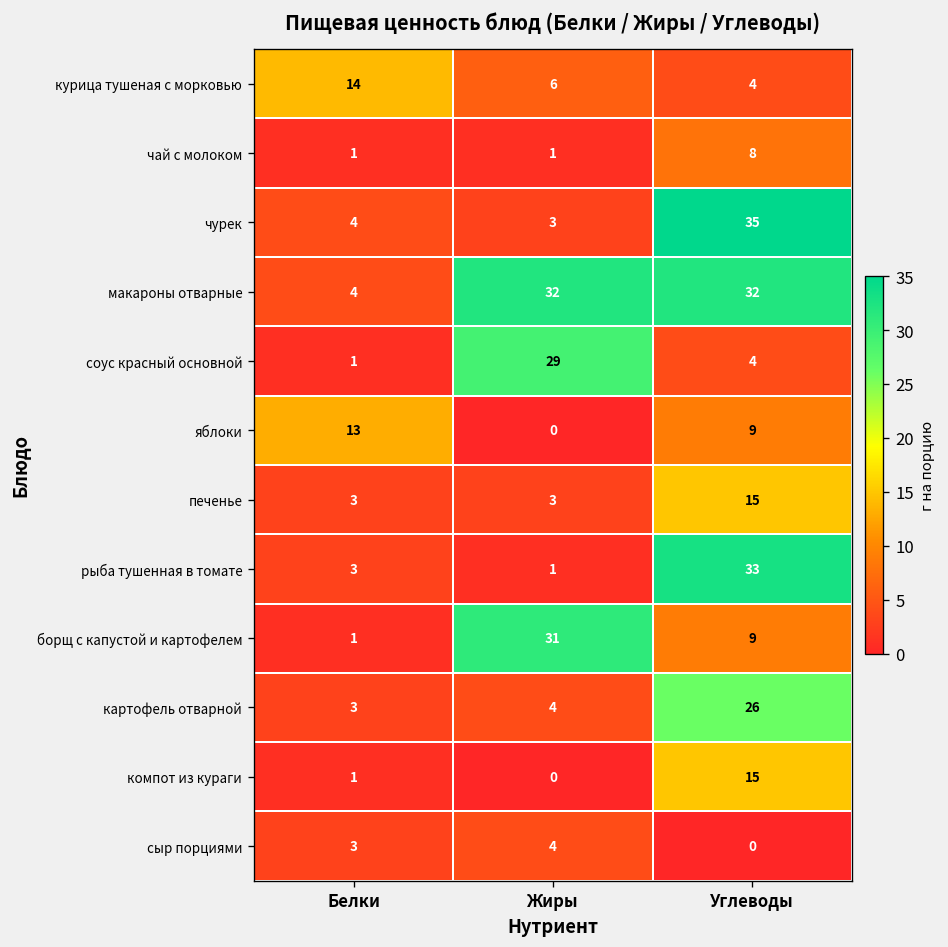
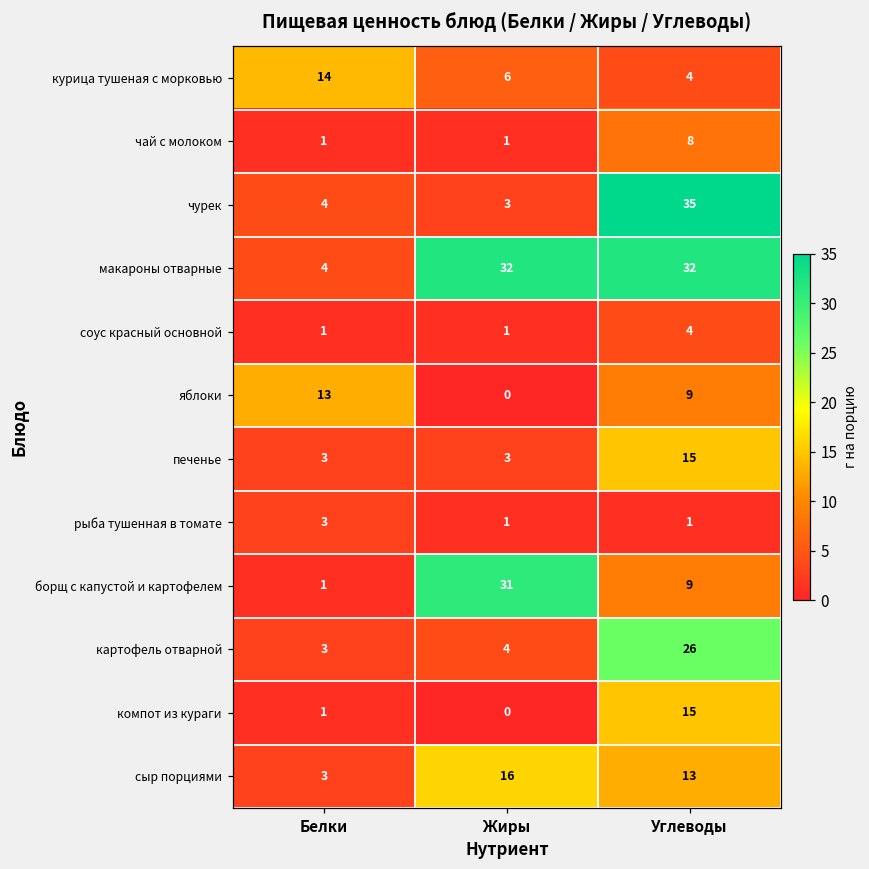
  {
    "курица тушеная с морковью": {
      "Белки": 14,
      "Жиры": 6,
      "Углеводы": 4
    },
    "чай с молоком": {
      "Белки": 1,
      "Жиры": 1,
      "Углеводы": 8
    },
    "чурек": {
      "Белки": 4,
      "Жиры": 3,
      "Углеводы": 35
    },
    "макароны отварные": {
      "Белки": 4,
      "Жиры": 32,
      "Углеводы": 32
    },
    "соус красный основной": {
      "Белки": 1,
-     "Жиры": 29,
+     "Жиры": 1,
      "Углеводы": 4
    },
    "яблоки": {
      "Белки": 13,
      "Жиры": 0,
      "Углеводы": 9
    },
    "печенье": {
      "Белки": 3,
      "Жиры": 3,
      "Углеводы": 15
    },
    "рыба тушенная в томате": {
      "Белки": 3,
      "Жиры": 1,
-     "Углеводы": 33
+     "Углеводы": 1
    },
    "борщ с капустой и картофелем": {
      "Белки": 1,
      "Жиры": 31,
      "Углеводы": 9
    },
    "картофель отварной": {
      "Белки": 3,
      "Жиры": 4,
      "Углеводы": 26
    },
    "компот из кураги": {
      "Белки": 1,
      "Жиры": 0,
      "Углеводы": 15
    },
    "сыр порциями": {
      "Белки": 3,
-     "Жиры": 4,
-     "Углеводы": 0
+     "Жиры": 16,
+     "Углеводы": 13
    }
  }
